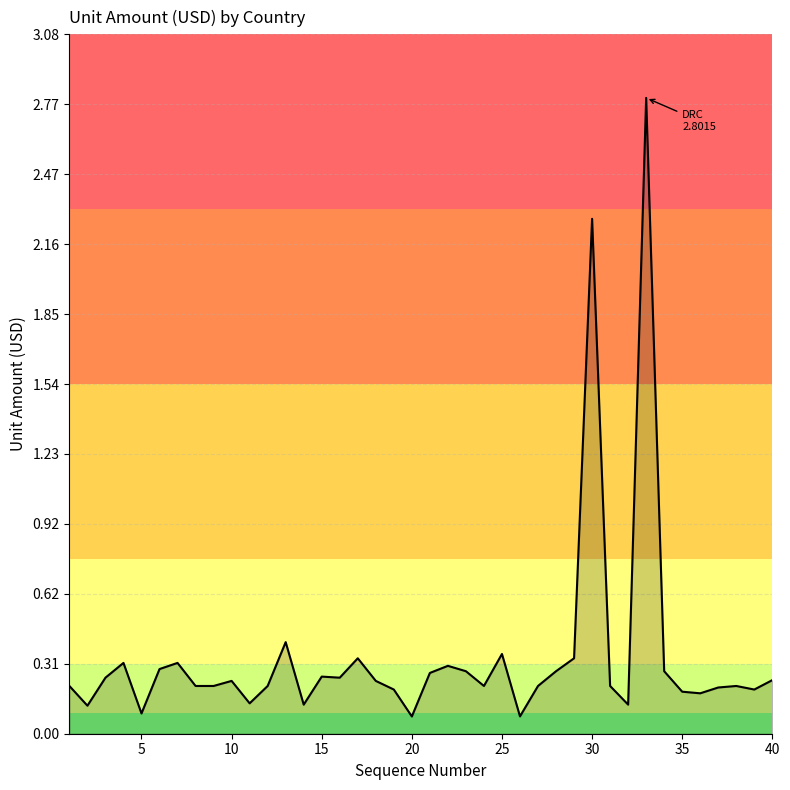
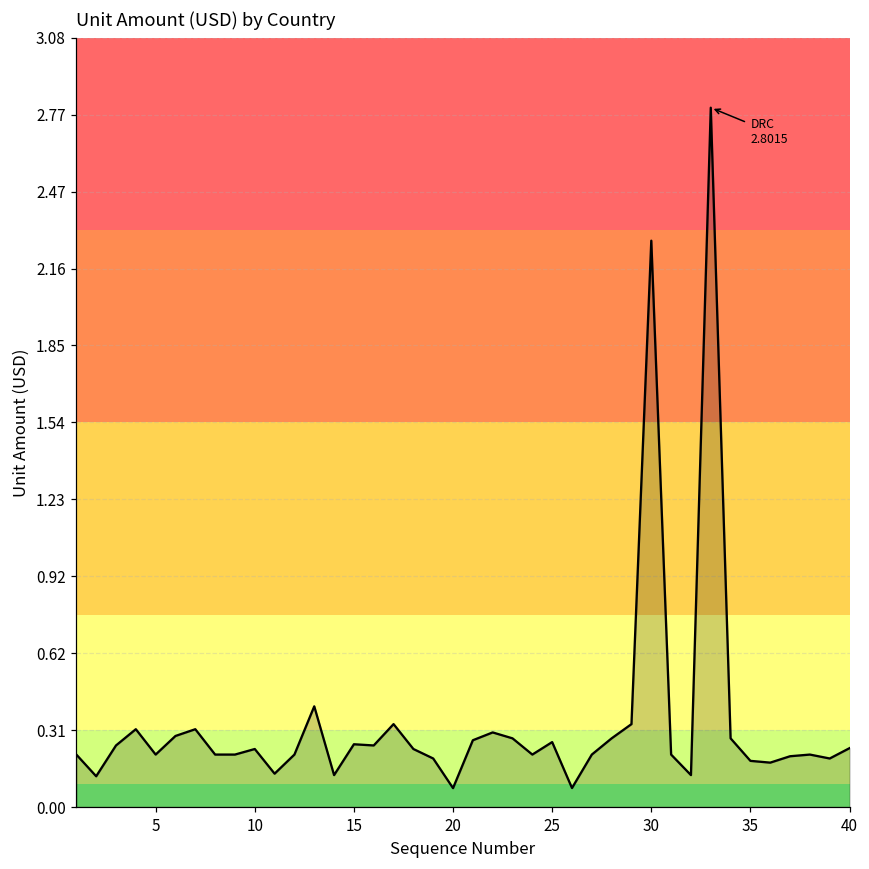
  {
-   "5": 0.09,
+   "5": 0.21,
    "10": 0.23,
    "15": 0.25,
    "20": 0.08,
-   "25": 0.35,
+   "25": 0.26,
    "30": 2.27,
    "35": 0.19,
    "40": 0.24
  }
